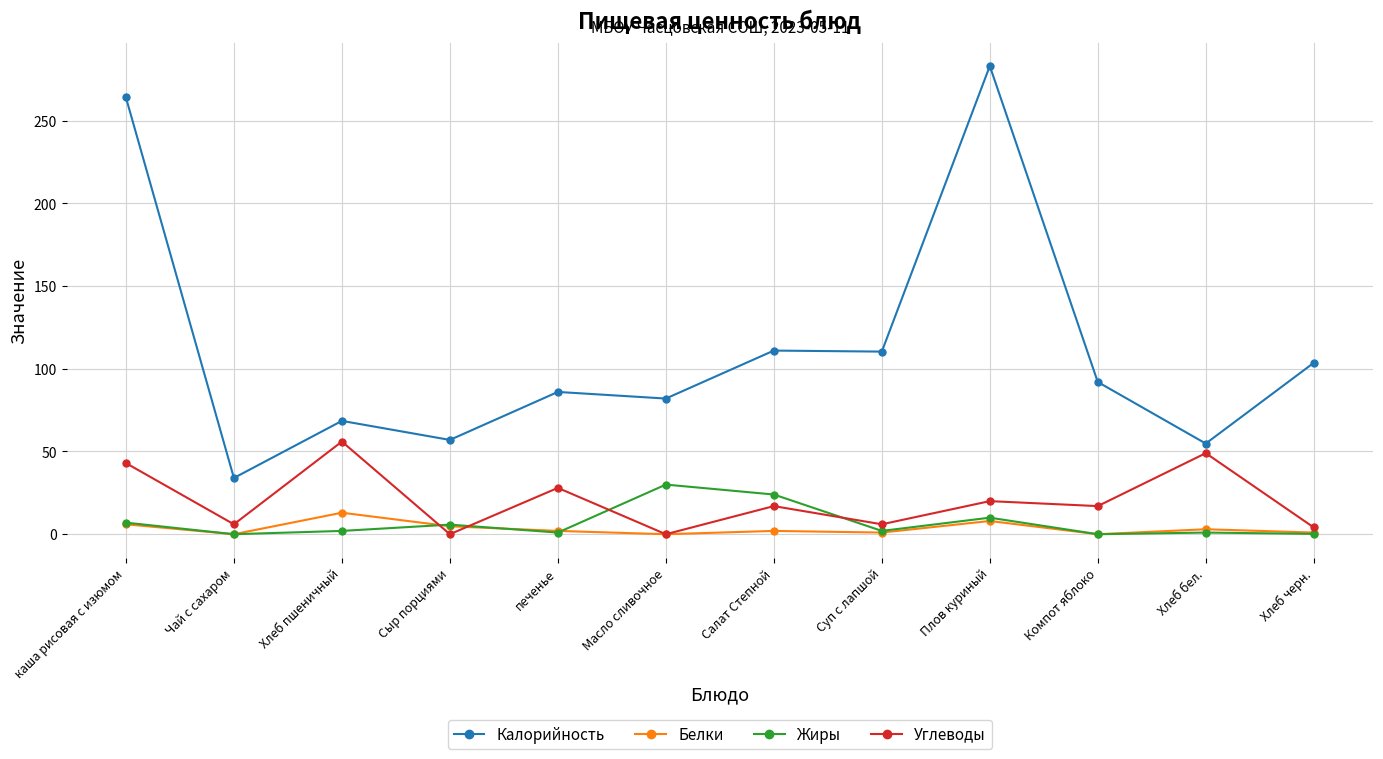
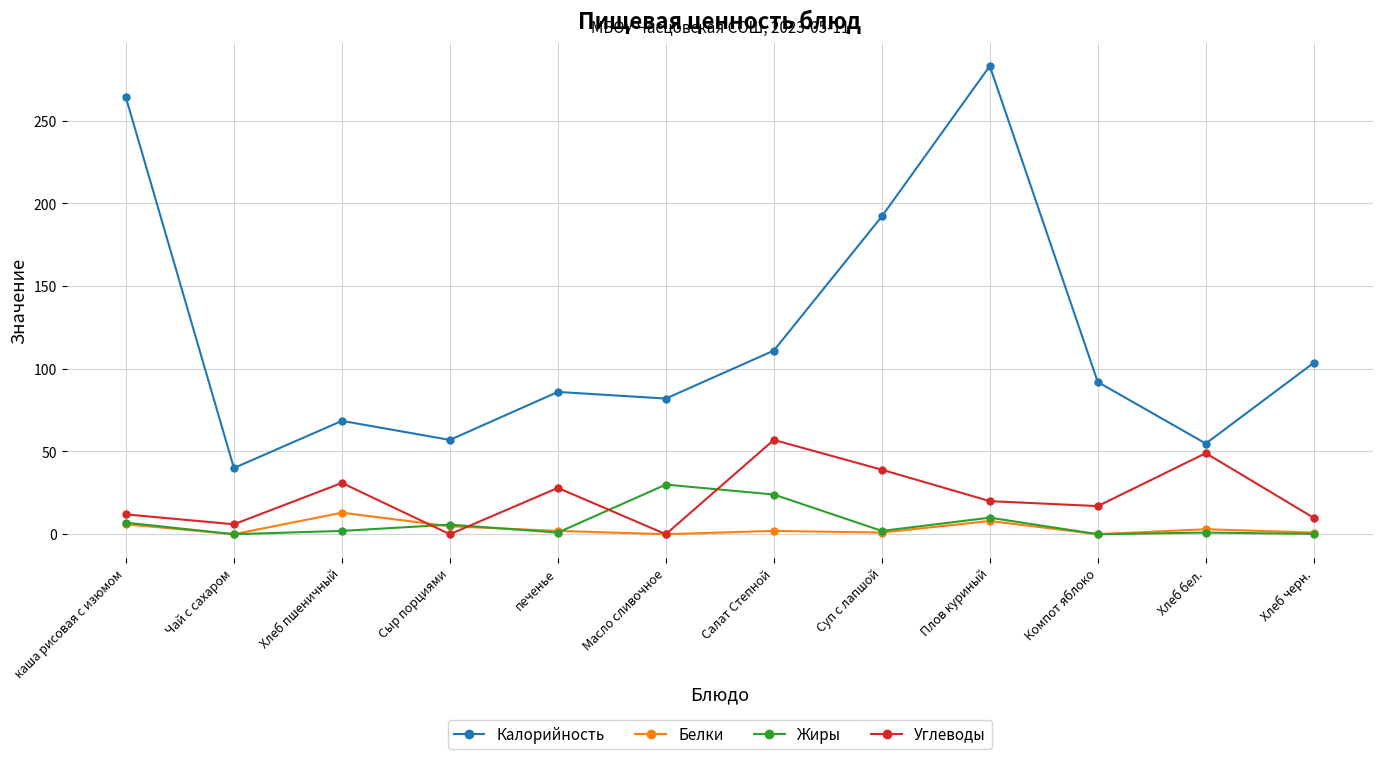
  {
    "Калорийность": {
      "каша рисовая с изюмом": 264,
-     "Чай с сахаром": 34,
+     "Чай с сахаром": 40,
      "Хлеб пшеничный": 69,
      "Сыр порциями": 57,
      "печенье": 86,
      "Масло сливочное": 82,
      "Салат Степной": 111,
-     "Суп с лапшой": 110,
+     "Суп с лапшой": 192,
      "Плов куриный": 283,
      "Компот яблоко": 92,
      "Хлеб бел.": 55,
      "Хлеб черн.": 104
    },
    "Белки": {
      "Хлеб пшеничный": 13,
      "Салат Степной": 2,
      "Плов куриный": 8,
      "Хлеб бел.": 3
    },
    "Жиры": {
      "Хлеб пшеничный": 2,
      "Масло сливочное": 30,
      "Салат Степной": 24,
      "Плов куриный": 10,
      "Хлеб бел.": 1
    },
    "Углеводы": {
-     "каша рисовая с изюмом": 43,
+     "каша рисовая с изюмом": 12,
      "Чай с сахаром": 6,
-     "Хлеб пшеничный": 56,
+     "Хлеб пшеничный": 31,
      "Сыр порциями": 0,
      "печенье": 28,
-     "Салат Степной": 17,
-     "Суп с лапшой": 6,
+     "Салат Степной": 57,
+     "Суп с лапшой": 39,
      "Плов куриный": 20,
      "Компот яблоко": 17,
      "Хлеб бел.": 49,
-     "Хлеб черн.": 4
+     "Хлеб черн.": 10
    }
  }
